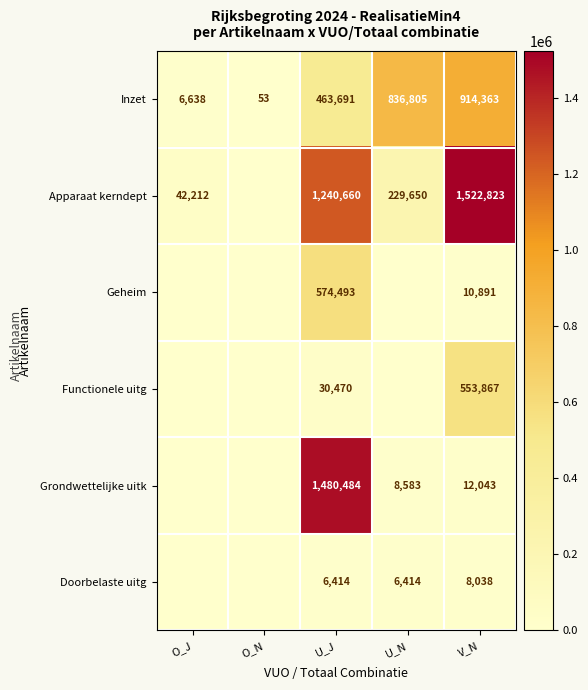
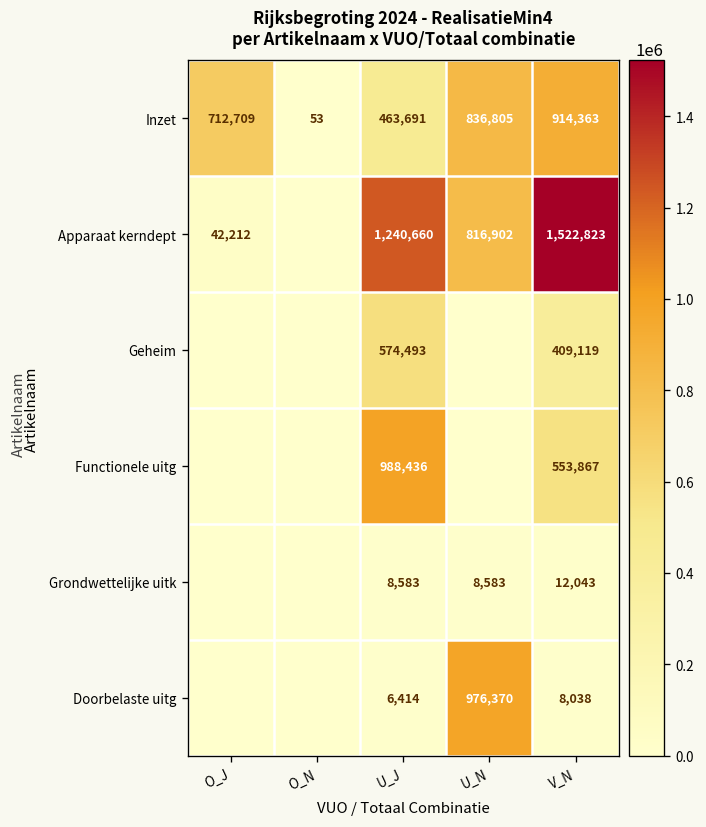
  {
    "Inzet": {
-     "O_J": "6,638",
+     "O_J": "712,709",
      "O_N": "53",
      "U_J": "463,691",
      "U_N": "836,805",
      "V_N": "914,363"
    },
    "Apparaat kerndept": {
      "O_J": "42,212",
      "U_J": "1,240,660",
-     "U_N": "229,650",
+     "U_N": "816,902",
      "V_N": "1,522,823"
    },
    "Geheim": {
      "U_J": "574,493",
-     "V_N": "10,891"
+     "V_N": "409,119"
    },
    "Functionele uitg": {
-     "U_J": "30,470",
+     "U_J": "988,436",
      "V_N": "553,867"
    },
    "Grondwettelijke uitk": {
-     "U_J": "1,480,484",
+     "U_J": "8,583",
      "U_N": "8,583",
      "V_N": "12,043"
    },
    "Doorbelaste uitg": {
      "U_J": "6,414",
-     "U_N": "6,414",
+     "U_N": "976,370",
      "V_N": "8,038"
    }
  }
